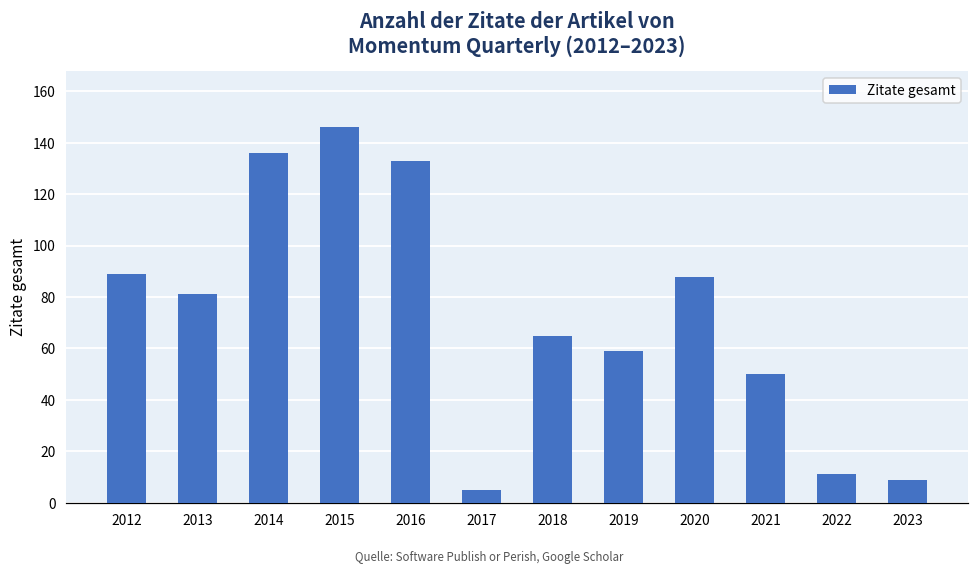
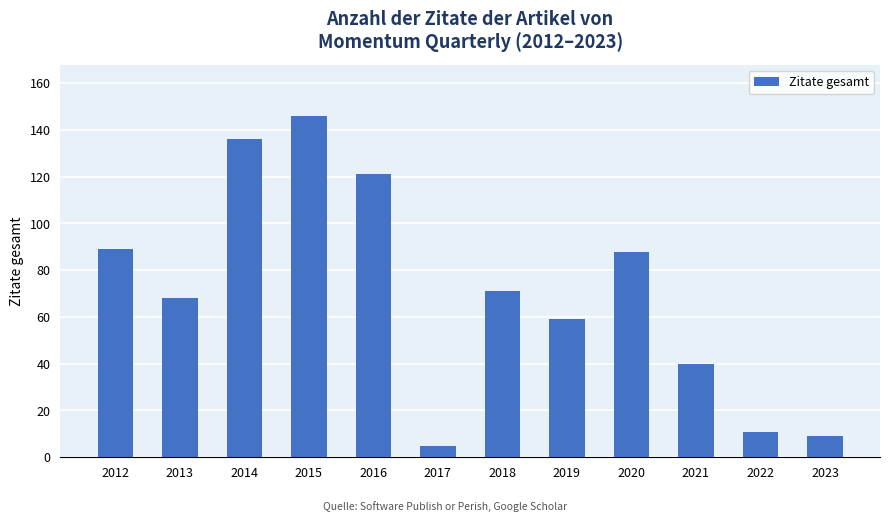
  {
    "2012": 89,
-   "2013": 81,
+   "2013": 68,
    "2014": 136,
    "2015": 146,
-   "2016": 133,
+   "2016": 121,
    "2017": 5,
-   "2018": 65,
+   "2018": 71,
    "2019": 59,
    "2020": 88,
-   "2021": 50,
+   "2021": 40,
    "2022": 11,
    "2023": 9
  }
